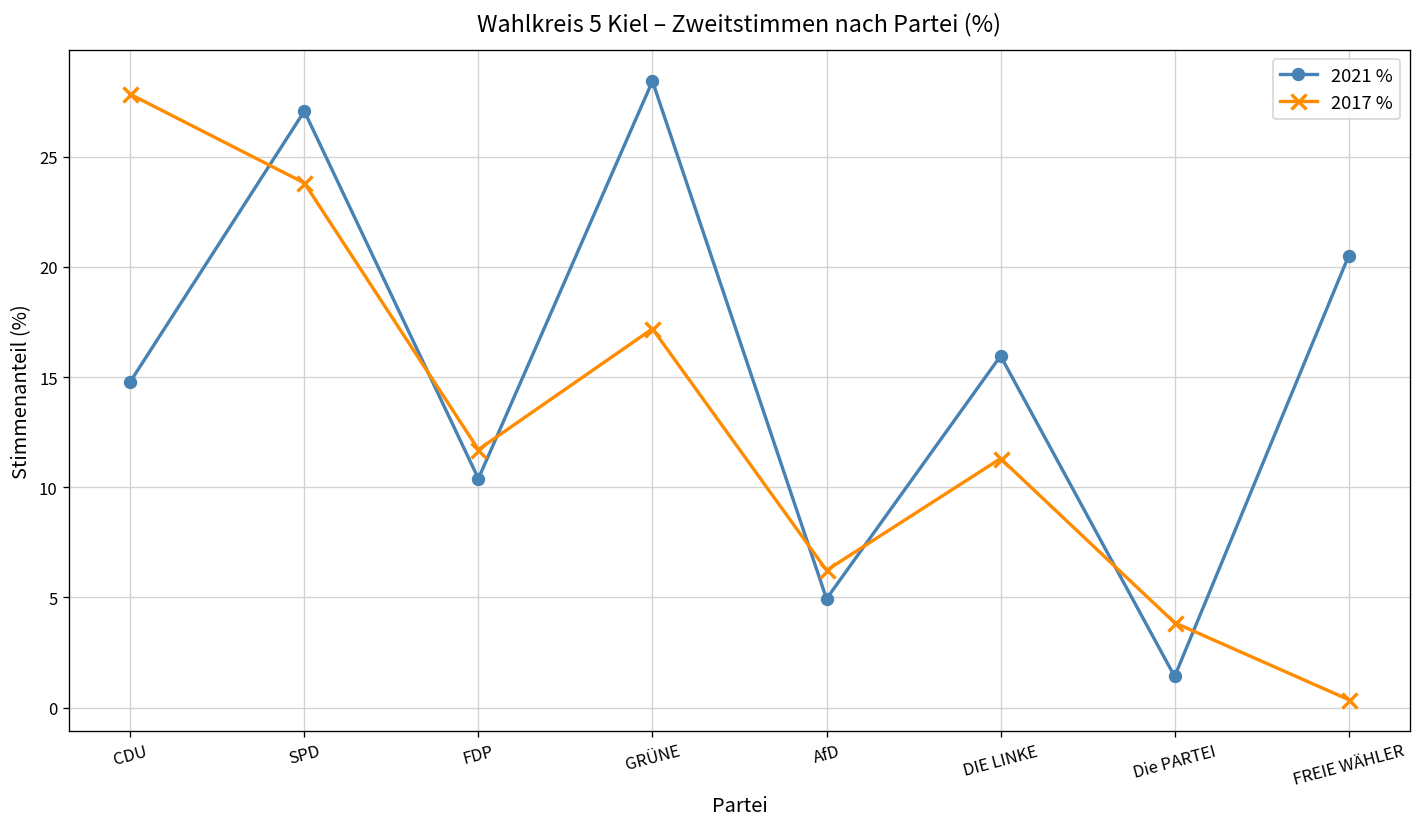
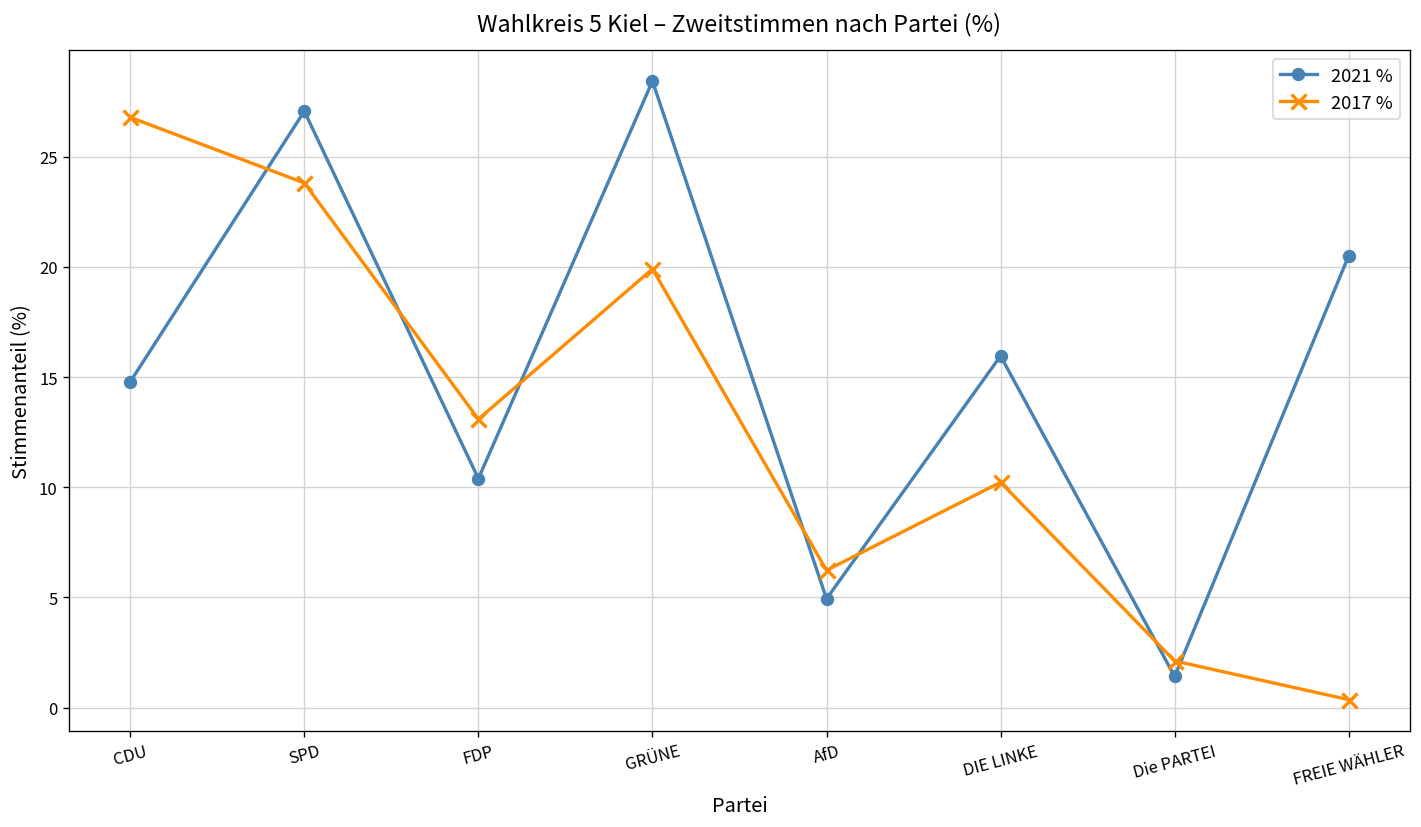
  {
    "2021 %": {
      "CDU": 14.8,
      "SPD": 27.1,
      "FDP": 10.4,
      "GRÜNE": 28.4,
      "AfD": 4.9,
      "DIE LINKE": 16.0,
      "Die PARTEI": 1.4,
      "FREIE WÄHLER": 20.5
    },
    "2017 %": {
-     "CDU": 27.8,
+     "CDU": 26.8,
      "SPD": 23.8,
-     "FDP": 11.7,
-     "GRÜNE": 17.2,
+     "FDP": 13.1,
+     "GRÜNE": 19.9,
      "AfD": 6.2,
-     "DIE LINKE": 11.3,
-     "Die PARTEI": 3.8,
+     "DIE LINKE": 10.2,
+     "Die PARTEI": 2.1,
      "FREIE WÄHLER": 0.4
    }
  }
